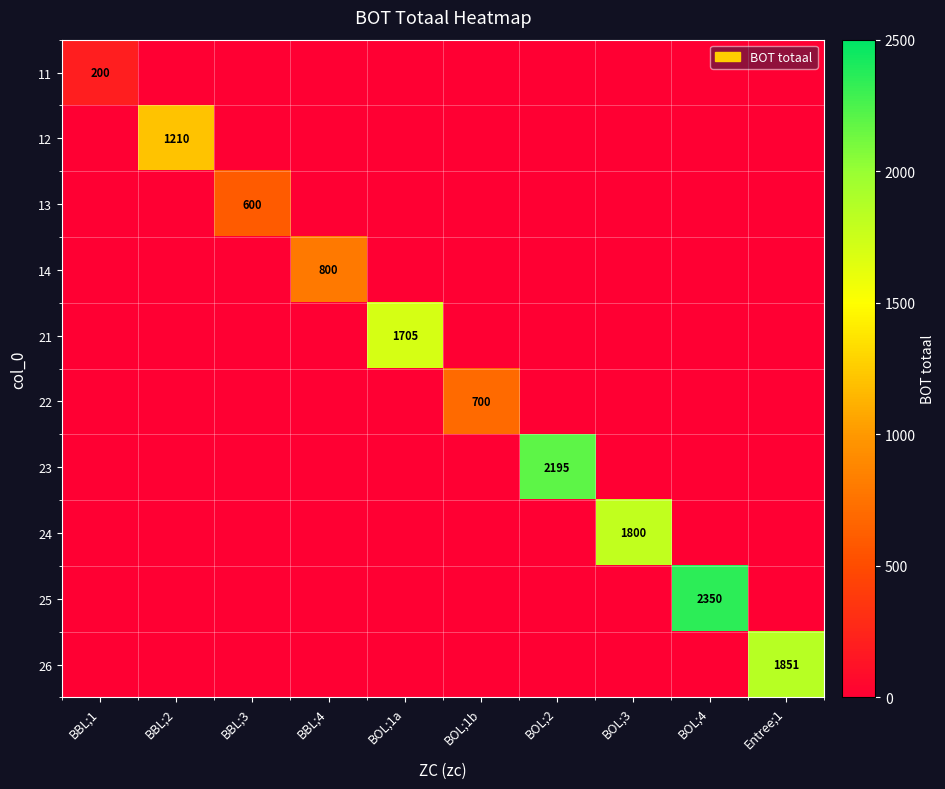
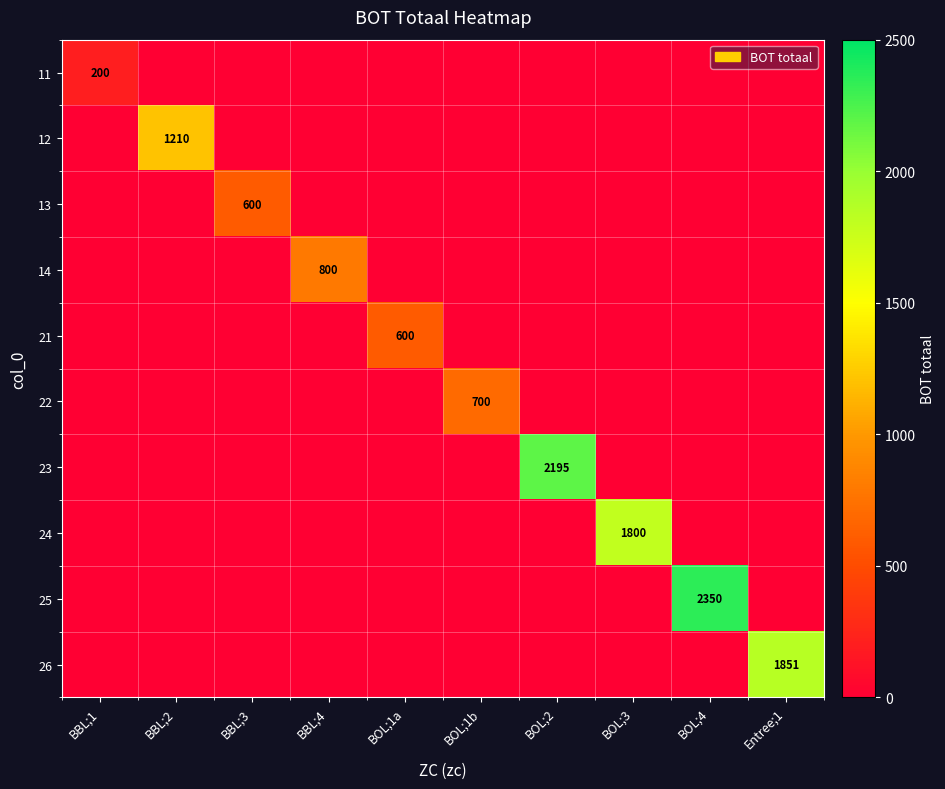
  {
    "11": {
      "BBL;1": 200
    },
    "12": {
      "BBL;2": 1210
    },
    "13": {
      "BBL;3": 600
    },
    "14": {
      "BBL;4": 800
    },
    "21": {
-     "BOL;1a": 1705
+     "BOL;1a": 600
    },
    "22": {
      "BOL;1b": 700
    },
    "23": {
      "BOL;2": 2195
    },
    "24": {
      "BOL;3": 1800
    },
    "25": {
      "BOL;4": 2350
    },
    "26": {
      "Entree;1": 1851
    }
  }
